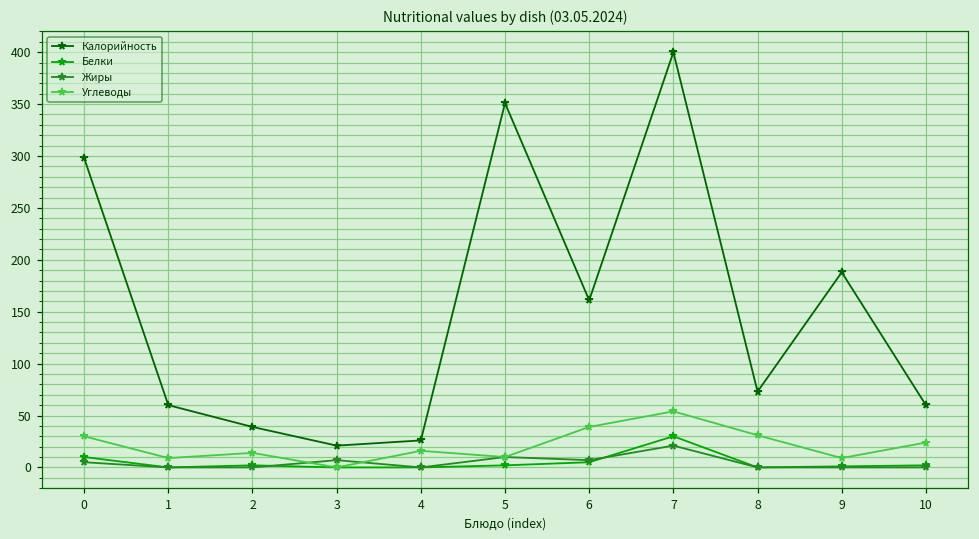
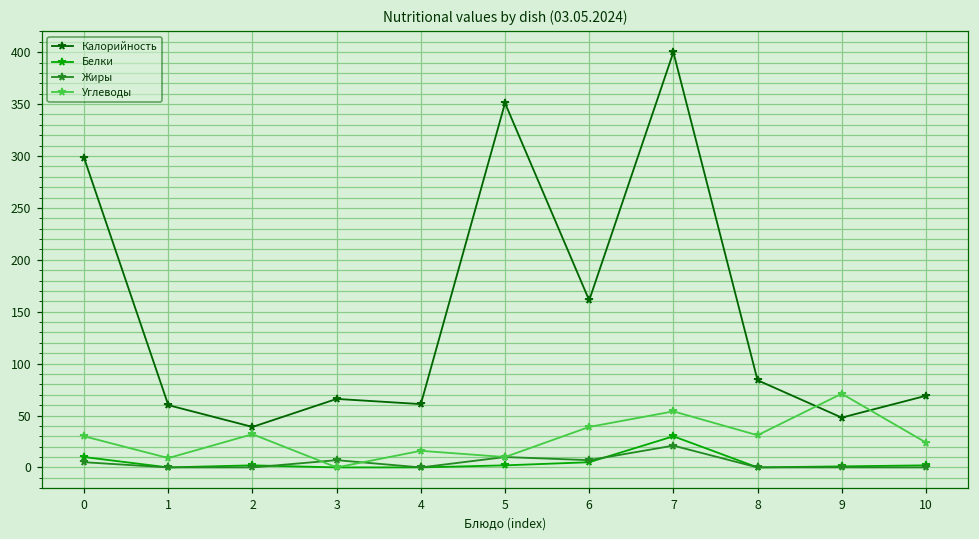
  {
    "Калорийность": {
      "0": 300,
      "1": 60,
      "2": 40,
-     "3": 20,
-     "4": 30,
+     "3": 70,
+     "4": 60,
      "5": 350,
      "6": 160,
      "7": 400,
-     "8": 70,
-     "9": 190,
-     "10": 60
+     "8": 80,
+     "9": 50,
+     "10": 70
    },
    "Углеводы": {
      "0": 30,
      "1": 10,
-     "2": 10,
+     "2": 30,
      "4": 20,
      "6": 40,
      "7": 50,
      "8": 30,
-     "9": 10,
+     "9": 70,
      "10": 20
    }
  }
